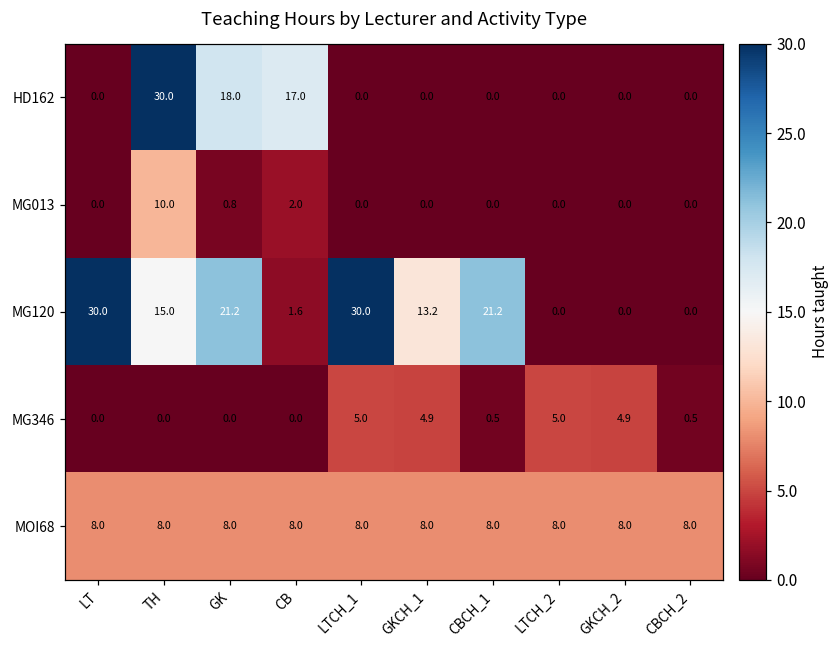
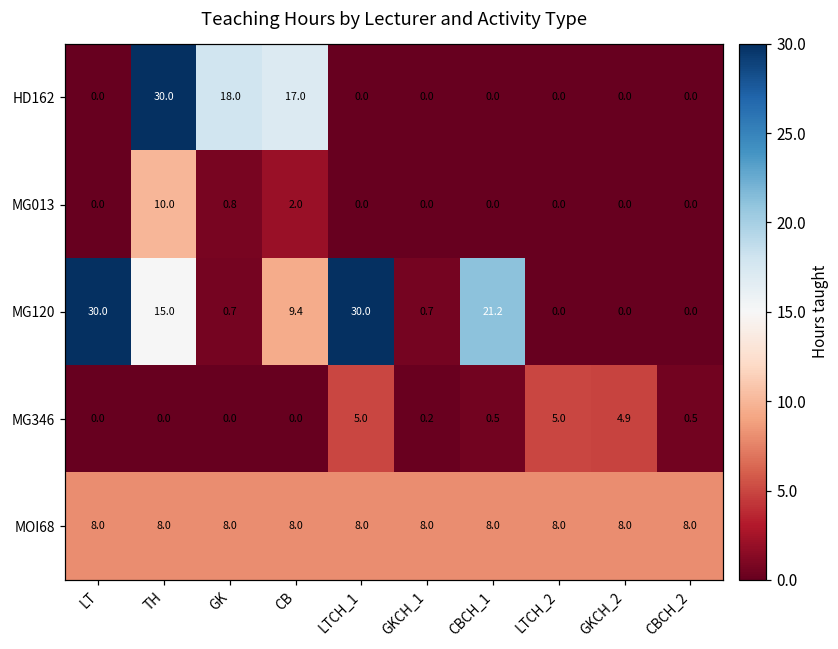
  {
    "HD162": {
      "LT": 0.0,
      "TH": 30.0,
      "GK": 18.0,
      "CB": 17.0,
      "LTCH_1": 0.0,
      "GKCH_1": 0.0,
      "CBCH_1": 0.0,
      "LTCH_2": 0.0,
      "GKCH_2": 0.0,
      "CBCH_2": 0.0
    },
    "MG013": {
      "LT": 0.0,
      "TH": 10.0,
      "GK": 0.8,
      "CB": 2.0,
      "LTCH_1": 0.0,
      "GKCH_1": 0.0,
      "CBCH_1": 0.0,
      "LTCH_2": 0.0,
      "GKCH_2": 0.0,
      "CBCH_2": 0.0
    },
    "MG120": {
      "LT": 30.0,
      "TH": 15.0,
-     "GK": 21.2,
-     "CB": 1.6,
+     "GK": 0.7,
+     "CB": 9.4,
      "LTCH_1": 30.0,
-     "GKCH_1": 13.2,
+     "GKCH_1": 0.7,
      "CBCH_1": 21.2,
      "LTCH_2": 0.0,
      "GKCH_2": 0.0,
      "CBCH_2": 0.0
    },
    "MG346": {
      "LT": 0.0,
      "TH": 0.0,
      "GK": 0.0,
      "CB": 0.0,
      "LTCH_1": 5.0,
-     "GKCH_1": 4.9,
+     "GKCH_1": 0.2,
      "CBCH_1": 0.5,
      "LTCH_2": 5.0,
      "GKCH_2": 4.9,
      "CBCH_2": 0.5
    },
    "MOI68": {
      "LT": 8.0,
      "TH": 8.0,
      "GK": 8.0,
      "CB": 8.0,
      "LTCH_1": 8.0,
      "GKCH_1": 8.0,
      "CBCH_1": 8.0,
      "LTCH_2": 8.0,
      "GKCH_2": 8.0,
      "CBCH_2": 8.0
    }
  }
